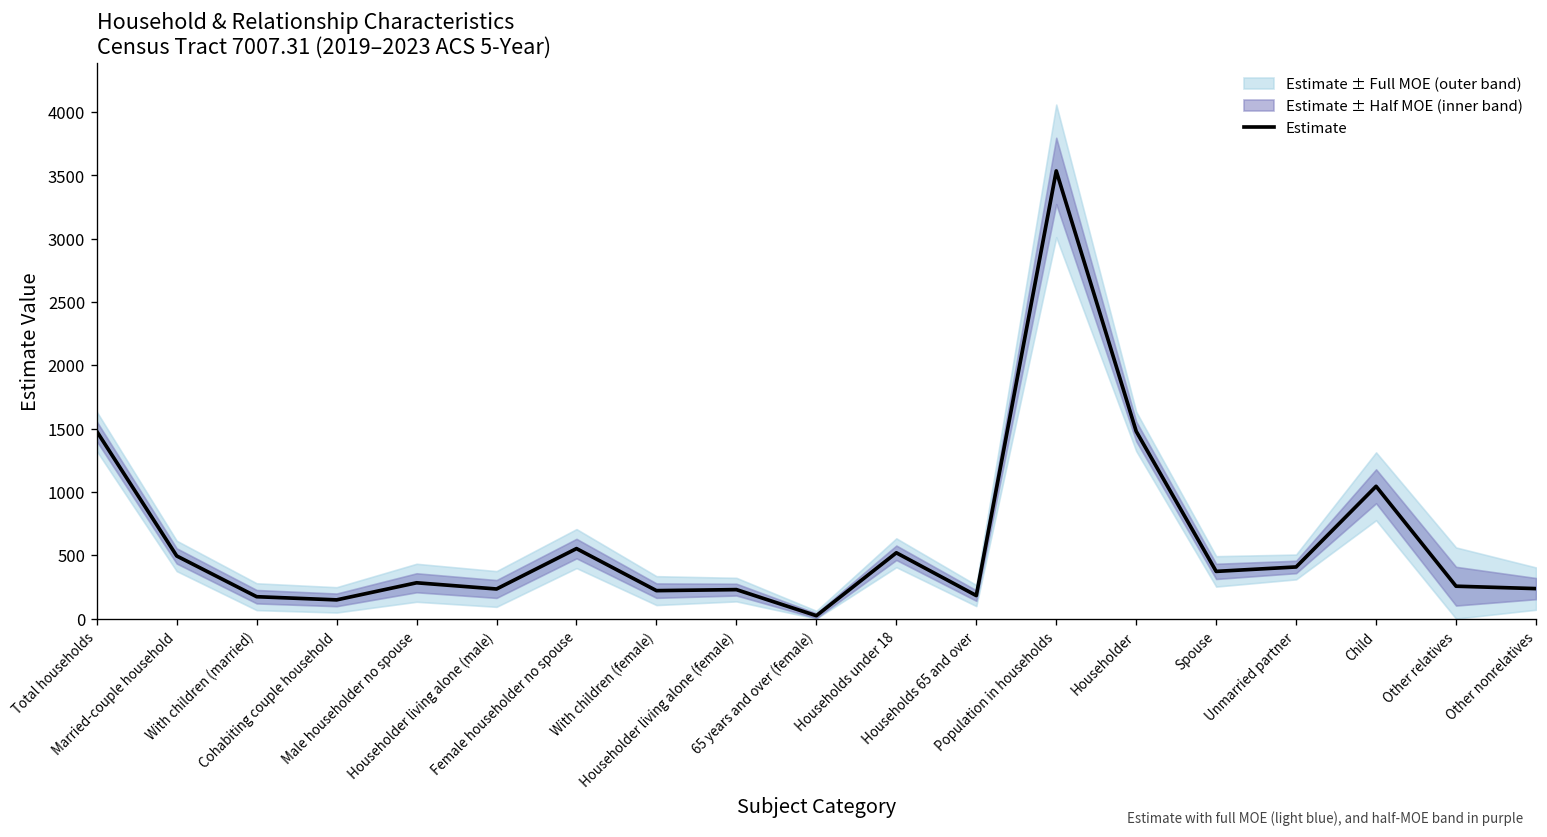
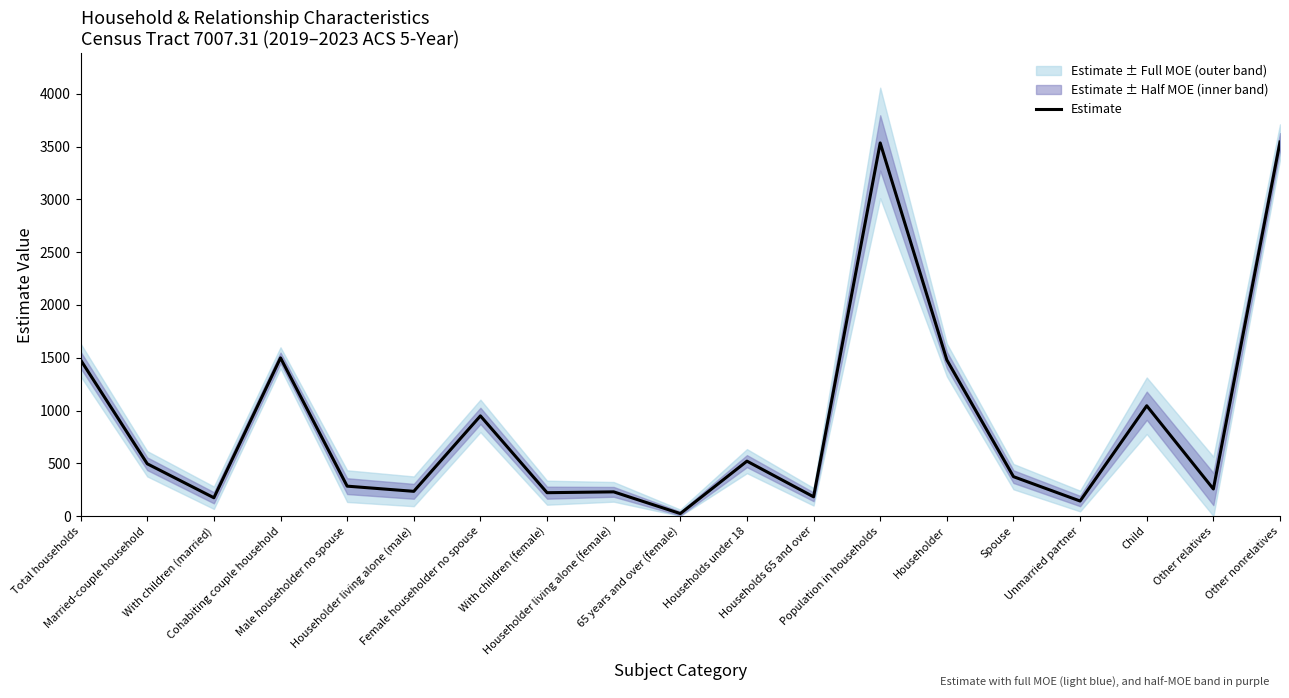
  {
    "Estimate": {
      "Total households": 1480,
      "Married-couple household": 500,
      "With children (married)": 170,
-     "Cohabiting couple household": 150,
+     "Cohabiting couple household": 1500,
      "Male householder no spouse": 280,
      "Householder living alone (male)": 230,
-     "Female householder no spouse": 550,
+     "Female householder no spouse": 950,
      "With children (female)": 220,
      "Householder living alone (female)": 230,
      "Households under 18": 520,
      "Households 65 and over": 180,
      "Population in households": 3540,
      "Householder": 1480,
      "Spouse": 370,
-     "Unmarried partner": 410,
+     "Unmarried partner": 140,
      "Child": 1050,
      "Other relatives": 260,
-     "Other nonrelatives": 240
+     "Other nonrelatives": 3550
    },
    "Estimate ± Full MOE (outer band)": {
      "Other relatives": 560
    }
  }
